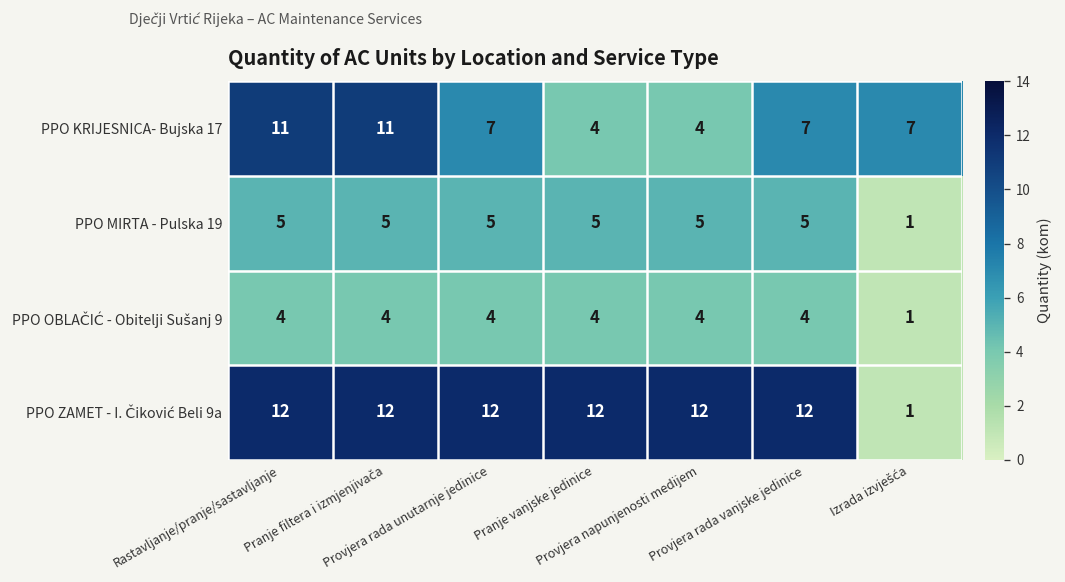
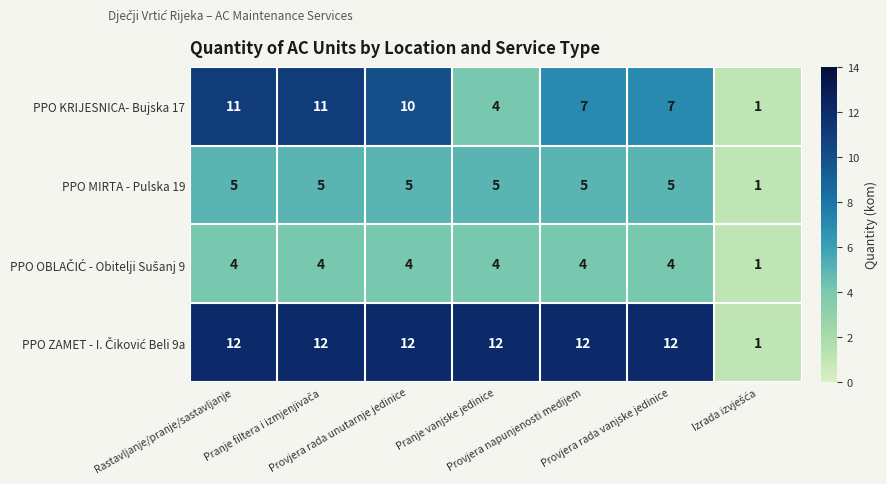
  {
    "PPO KRIJESNICA- Bujska 17": {
      "Rastavljanje/pranje/sastavljanje": 11,
      "Pranje filtera i izmjenjivača": 11,
-     "Provjera rada unutarnje jedinice": 7,
+     "Provjera rada unutarnje jedinice": 10,
      "Pranje vanjske jedinice": 4,
-     "Provjera napunjenosti medijem": 4,
+     "Provjera napunjenosti medijem": 7,
      "Provjera rada vanjske jedinice": 7,
-     "Izrada izvješća": 7
+     "Izrada izvješća": 1
    },
    "PPO MIRTA - Pulska 19": {
      "Rastavljanje/pranje/sastavljanje": 5,
      "Pranje filtera i izmjenjivača": 5,
      "Provjera rada unutarnje jedinice": 5,
      "Pranje vanjske jedinice": 5,
      "Provjera napunjenosti medijem": 5,
      "Provjera rada vanjske jedinice": 5,
      "Izrada izvješća": 1
    },
    "PPO OBLAČIĆ - Obitelji Sušanj 9": {
      "Rastavljanje/pranje/sastavljanje": 4,
      "Pranje filtera i izmjenjivača": 4,
      "Provjera rada unutarnje jedinice": 4,
      "Pranje vanjske jedinice": 4,
      "Provjera napunjenosti medijem": 4,
      "Provjera rada vanjske jedinice": 4,
      "Izrada izvješća": 1
    },
    "PPO ZAMET - I. Čiković Beli 9a": {
      "Rastavljanje/pranje/sastavljanje": 12,
      "Pranje filtera i izmjenjivača": 12,
      "Provjera rada unutarnje jedinice": 12,
      "Pranje vanjske jedinice": 12,
      "Provjera napunjenosti medijem": 12,
      "Provjera rada vanjske jedinice": 12,
      "Izrada izvješća": 1
    }
  }
